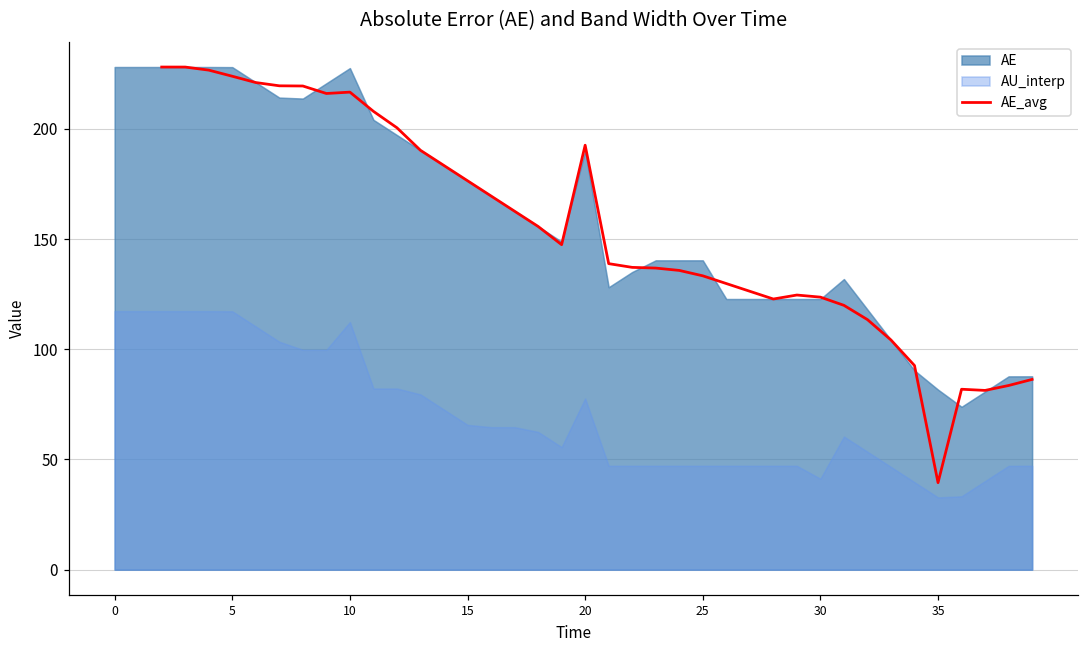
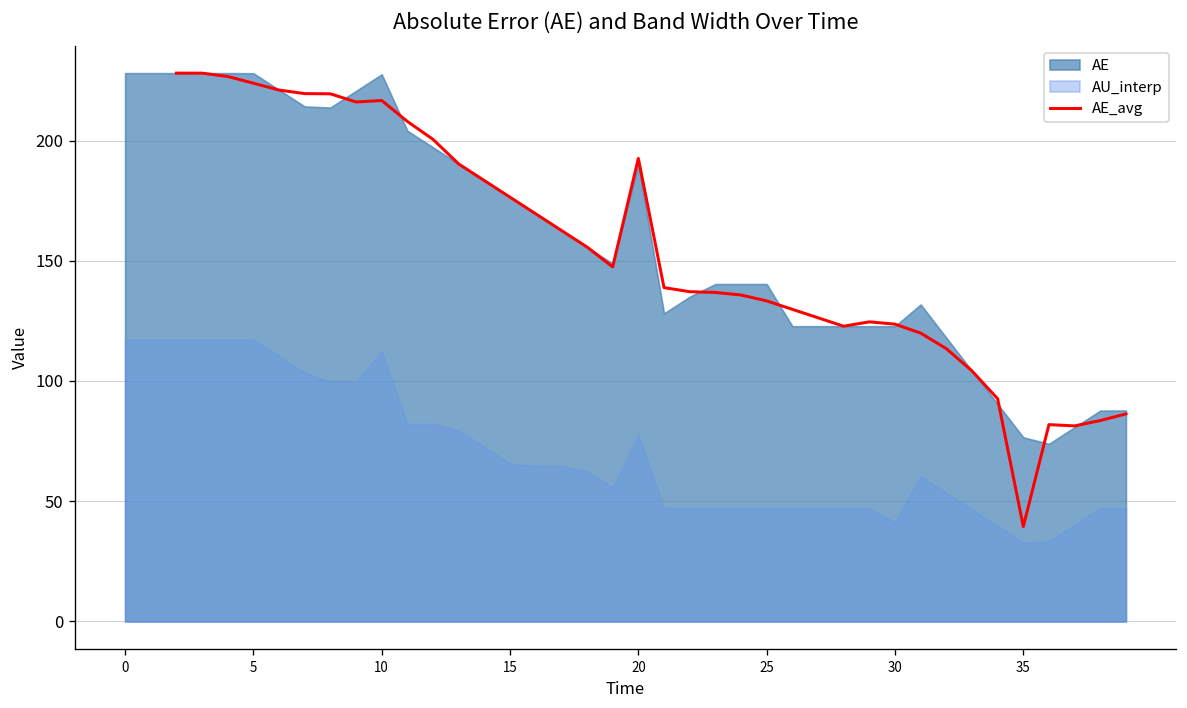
  {
    "AE": {
      "0": 228,
      "5": 228,
      "10": 228,
      "20": 190,
      "25": 140,
-     "35": 82
+     "35": 77
    },
    "AE_avg": {
      "5": 224,
      "10": 217,
      "20": 193,
      "25": 133,
      "35": 39
    },
    "AU_interp": {
      "0": 117,
      "5": 117,
      "10": 112,
      "15": 66,
      "20": 78,
      "25": 47,
      "30": 41,
      "35": 33
    }
  }
